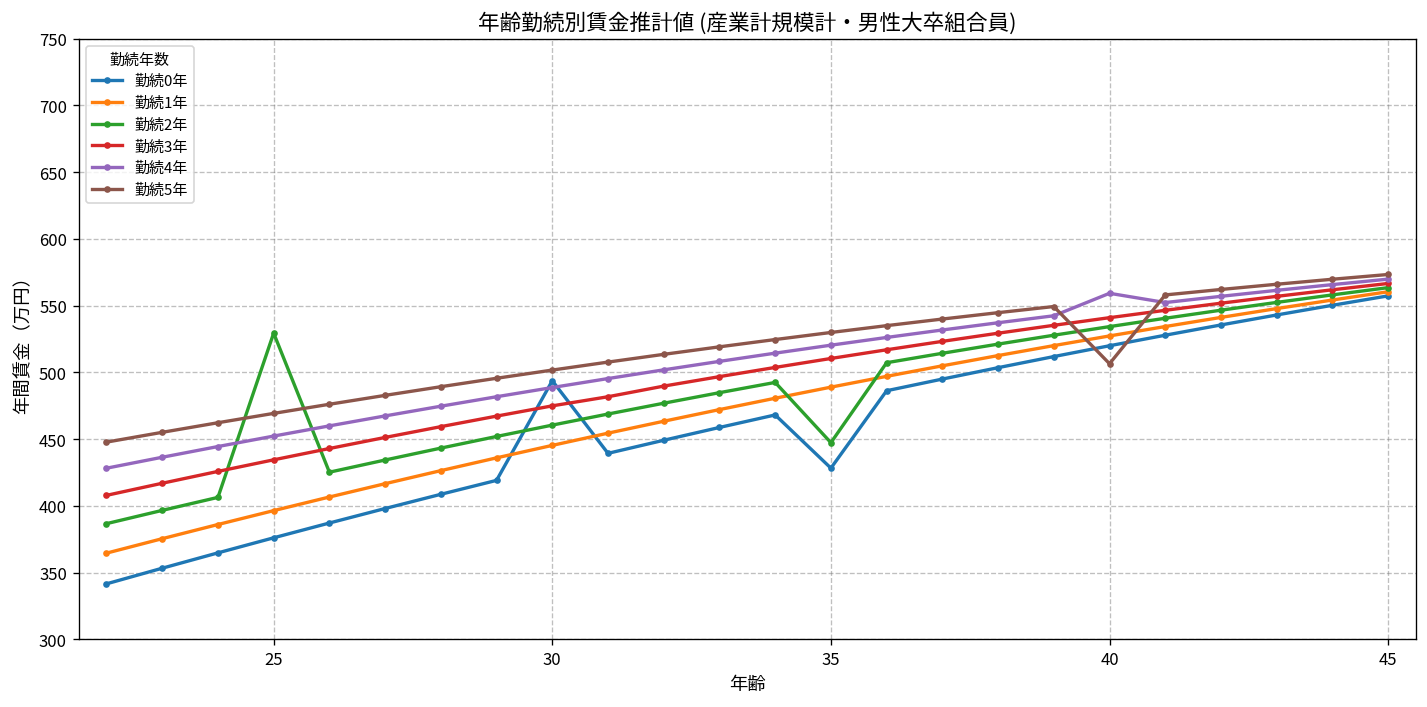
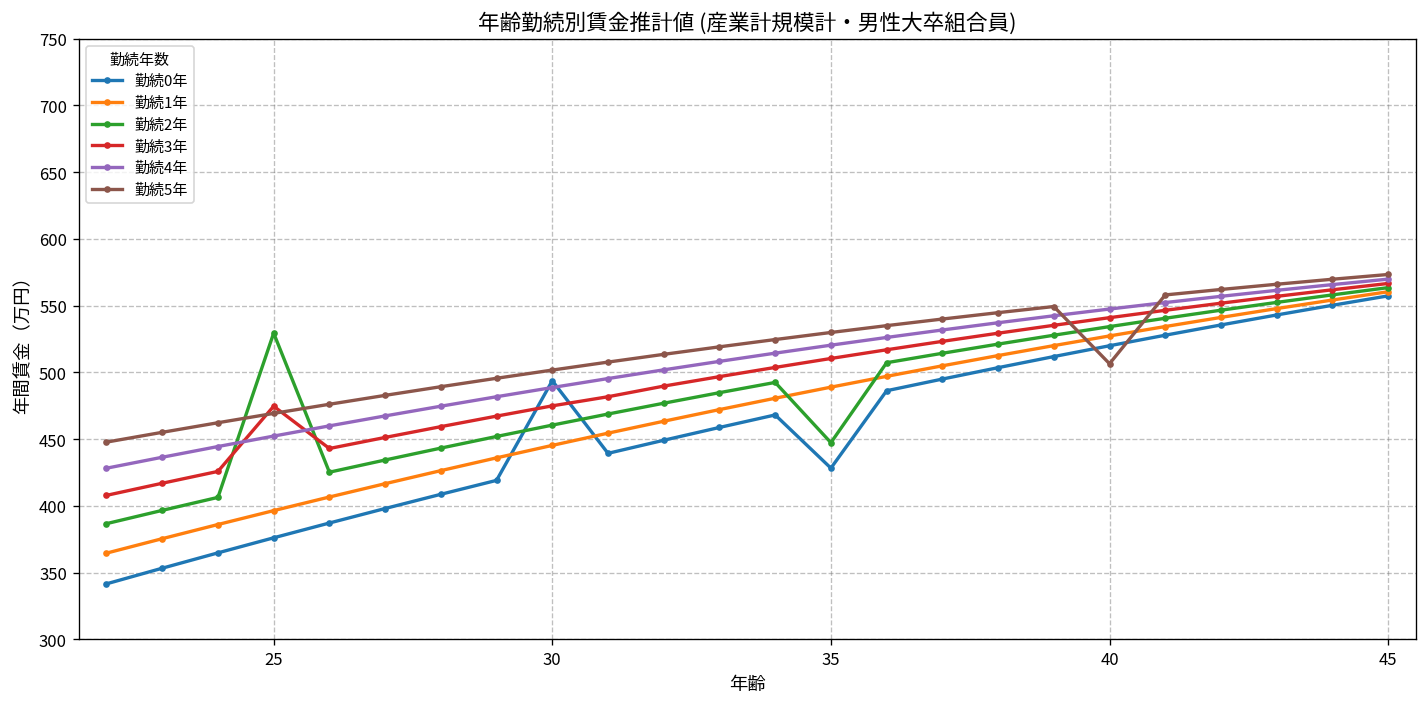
  {
    "勤続0年": {
      "25": 376,
      "30": 494,
      "35": 428,
      "40": 520,
      "45": 557
    },
    "勤続1年": {
      "25": 397,
      "30": 445,
      "35": 489,
      "40": 527,
      "45": 560
    },
    "勤続2年": {
      "25": 529,
      "30": 461,
      "35": 447,
      "40": 534,
      "45": 564
    },
    "勤続3年": {
-     "25": 435,
+     "25": 475,
      "30": 475,
      "35": 510,
      "40": 541,
      "45": 567
    },
    "勤続4年": {
      "25": 452,
      "30": 489,
      "35": 520,
-     "40": 559,
+     "40": 548,
      "45": 570
    },
    "勤続5年": {
      "25": 469,
      "30": 502,
      "35": 530,
      "40": 507,
      "45": 573
    }
  }
